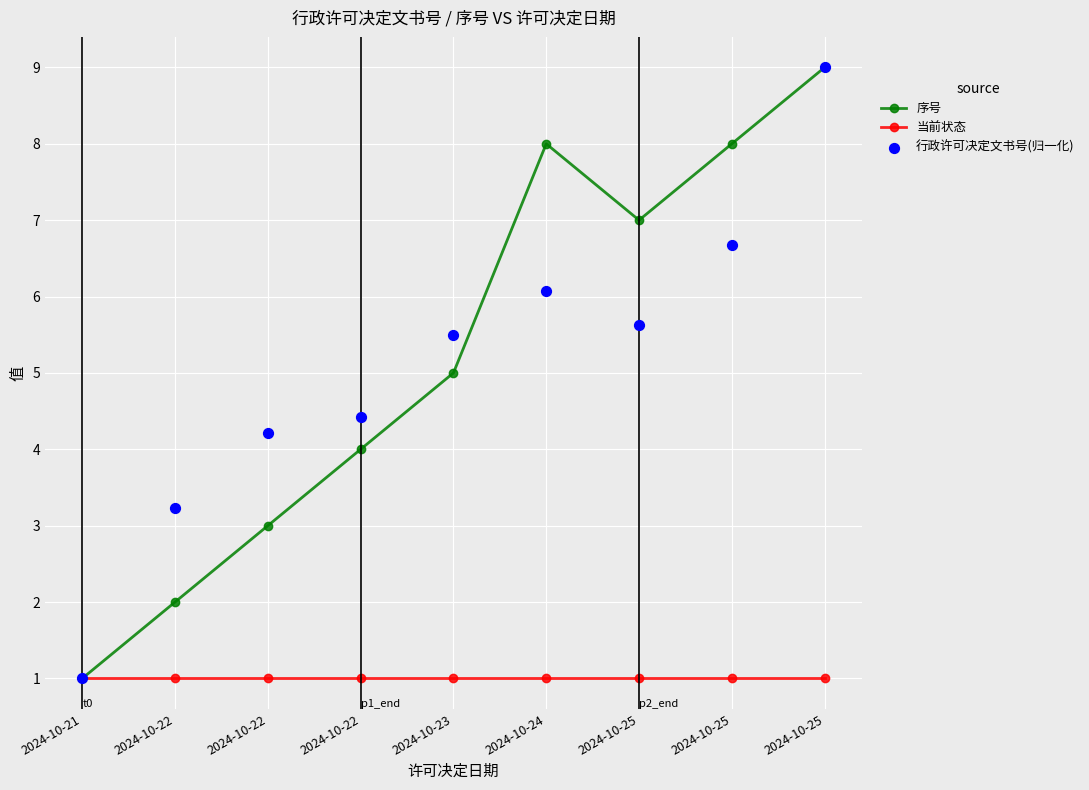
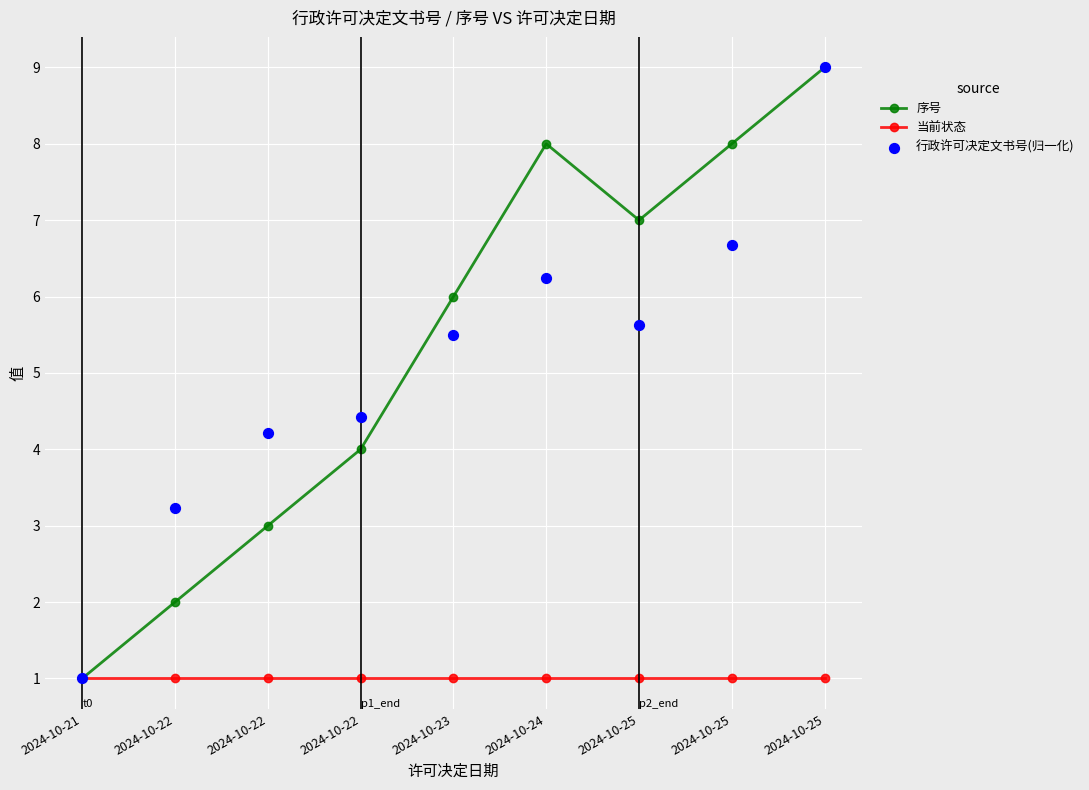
  {
    "序号": {
-     "2024-10-23": 5,
+     "2024-10-23": 6,
      "2024-10-24": 8
    },
    "行政许可决定文书号(归一化)": {
-     "2024-10-24": 6.1
+     "2024-10-24": 6.2
    },
    "当前状态": {
      "2024-10-23": 1.0,
      "2024-10-24": 1.0
    }
  }
